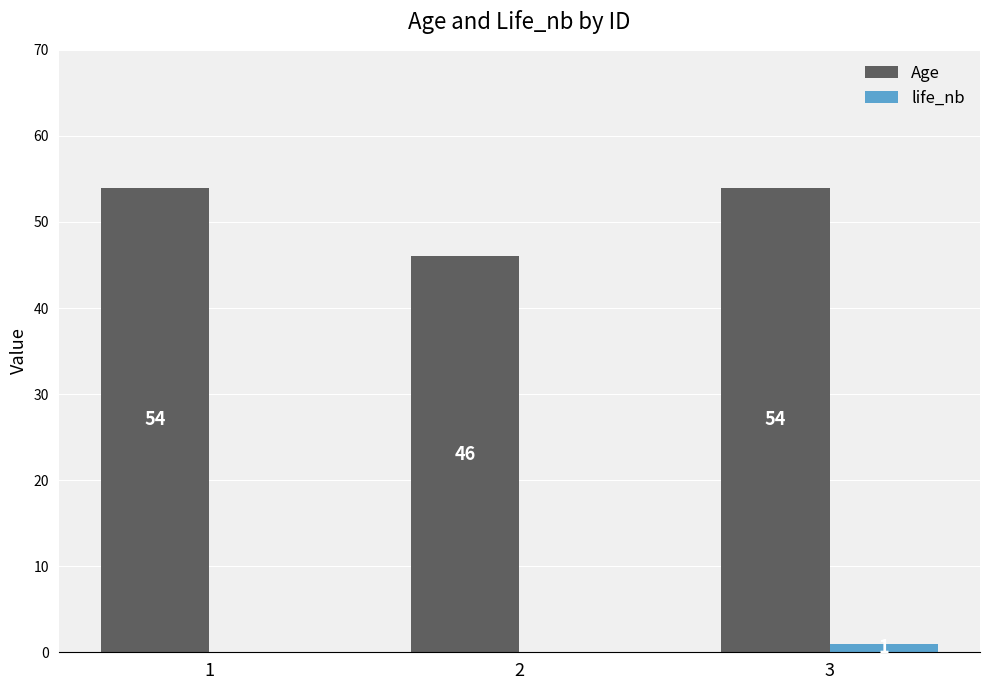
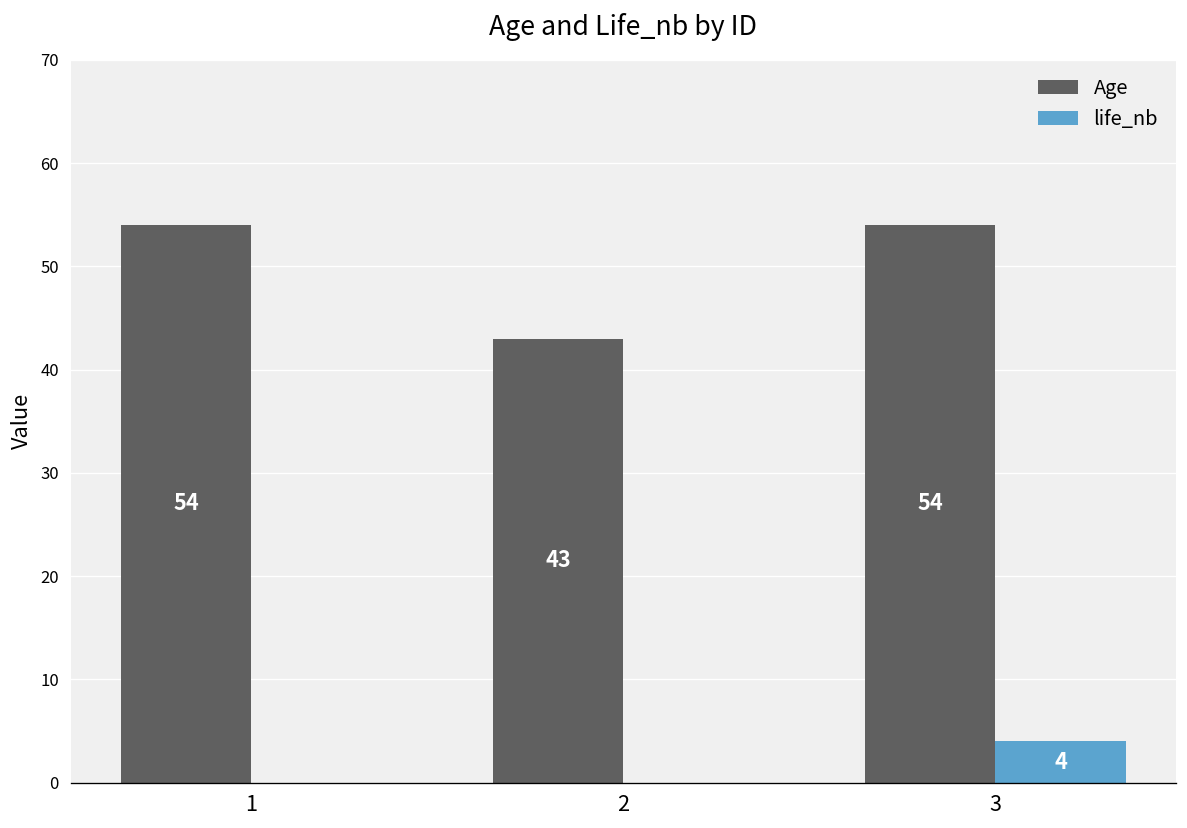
  {
    "Age": {
      "1": 54,
-     "2": 46,
+     "2": 43,
      "3": 54
    },
    "life_nb": {
      "1": 0,
      "2": 0,
-     "3": 1
+     "3": 4
    }
  }
